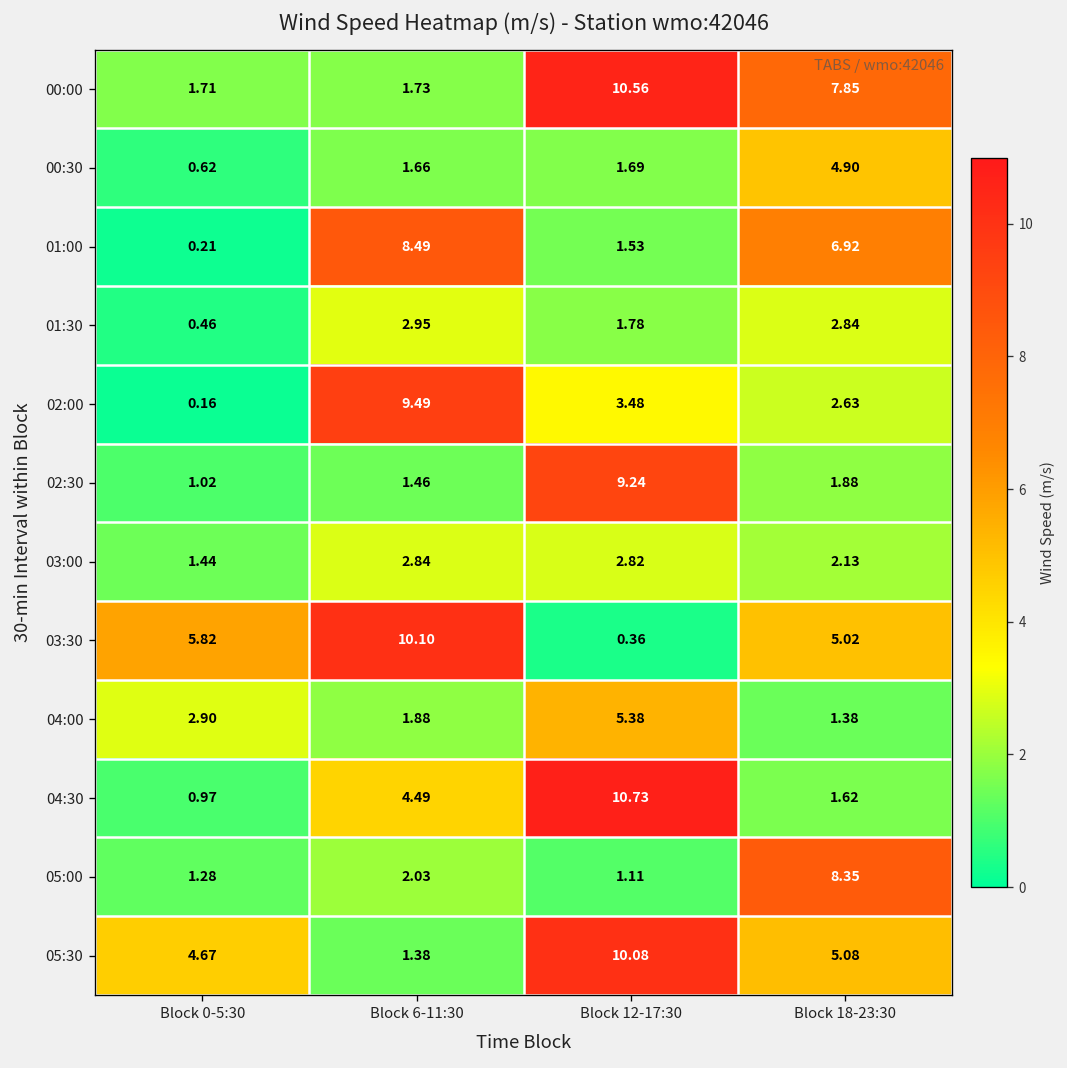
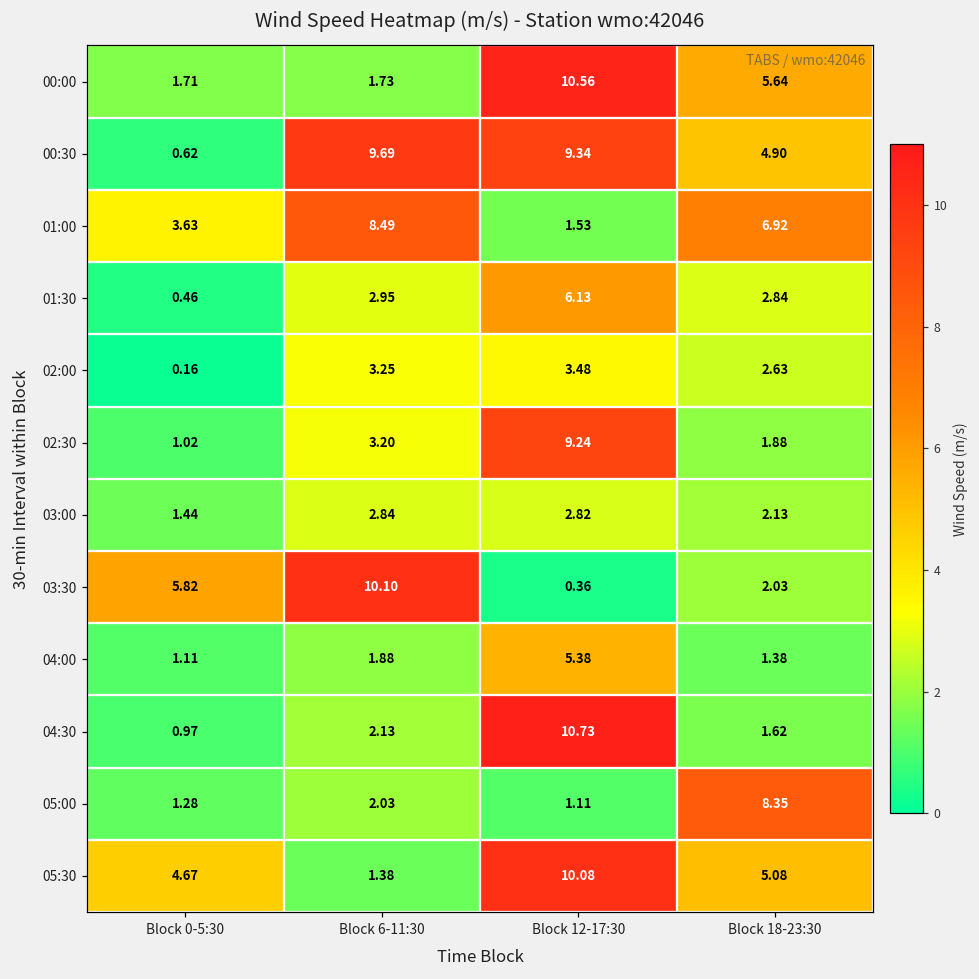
  {
    "00:00": {
      "Block 0-5:30": 1.71,
      "Block 6-11:30": 1.73,
      "Block 12-17:30": 10.56,
-     "Block 18-23:30": 7.85
+     "Block 18-23:30": 5.64
    },
    "00:30": {
      "Block 0-5:30": 0.62,
-     "Block 6-11:30": 1.66,
-     "Block 12-17:30": 1.69,
+     "Block 6-11:30": 9.69,
+     "Block 12-17:30": 9.34,
      "Block 18-23:30": 4.90
    },
    "01:00": {
-     "Block 0-5:30": 0.21,
+     "Block 0-5:30": 3.63,
      "Block 6-11:30": 8.49,
      "Block 12-17:30": 1.53,
      "Block 18-23:30": 6.92
    },
    "01:30": {
      "Block 0-5:30": 0.46,
      "Block 6-11:30": 2.95,
-     "Block 12-17:30": 1.78,
+     "Block 12-17:30": 6.13,
      "Block 18-23:30": 2.84
    },
    "02:00": {
      "Block 0-5:30": 0.16,
-     "Block 6-11:30": 9.49,
+     "Block 6-11:30": 3.25,
      "Block 12-17:30": 3.48,
      "Block 18-23:30": 2.63
    },
    "02:30": {
      "Block 0-5:30": 1.02,
-     "Block 6-11:30": 1.46,
+     "Block 6-11:30": 3.20,
      "Block 12-17:30": 9.24,
      "Block 18-23:30": 1.88
    },
    "03:00": {
      "Block 0-5:30": 1.44,
      "Block 6-11:30": 2.84,
      "Block 12-17:30": 2.82,
      "Block 18-23:30": 2.13
    },
    "03:30": {
      "Block 0-5:30": 5.82,
      "Block 6-11:30": 10.10,
      "Block 12-17:30": 0.36,
-     "Block 18-23:30": 5.02
+     "Block 18-23:30": 2.03
    },
    "04:00": {
-     "Block 0-5:30": 2.90,
+     "Block 0-5:30": 1.11,
      "Block 6-11:30": 1.88,
      "Block 12-17:30": 5.38,
      "Block 18-23:30": 1.38
    },
    "04:30": {
      "Block 0-5:30": 0.97,
-     "Block 6-11:30": 4.49,
+     "Block 6-11:30": 2.13,
      "Block 12-17:30": 10.73,
      "Block 18-23:30": 1.62
    },
    "05:00": {
      "Block 0-5:30": 1.28,
      "Block 6-11:30": 2.03,
      "Block 12-17:30": 1.11,
      "Block 18-23:30": 8.35
    },
    "05:30": {
      "Block 0-5:30": 4.67,
      "Block 6-11:30": 1.38,
      "Block 12-17:30": 10.08,
      "Block 18-23:30": 5.08
    }
  }
